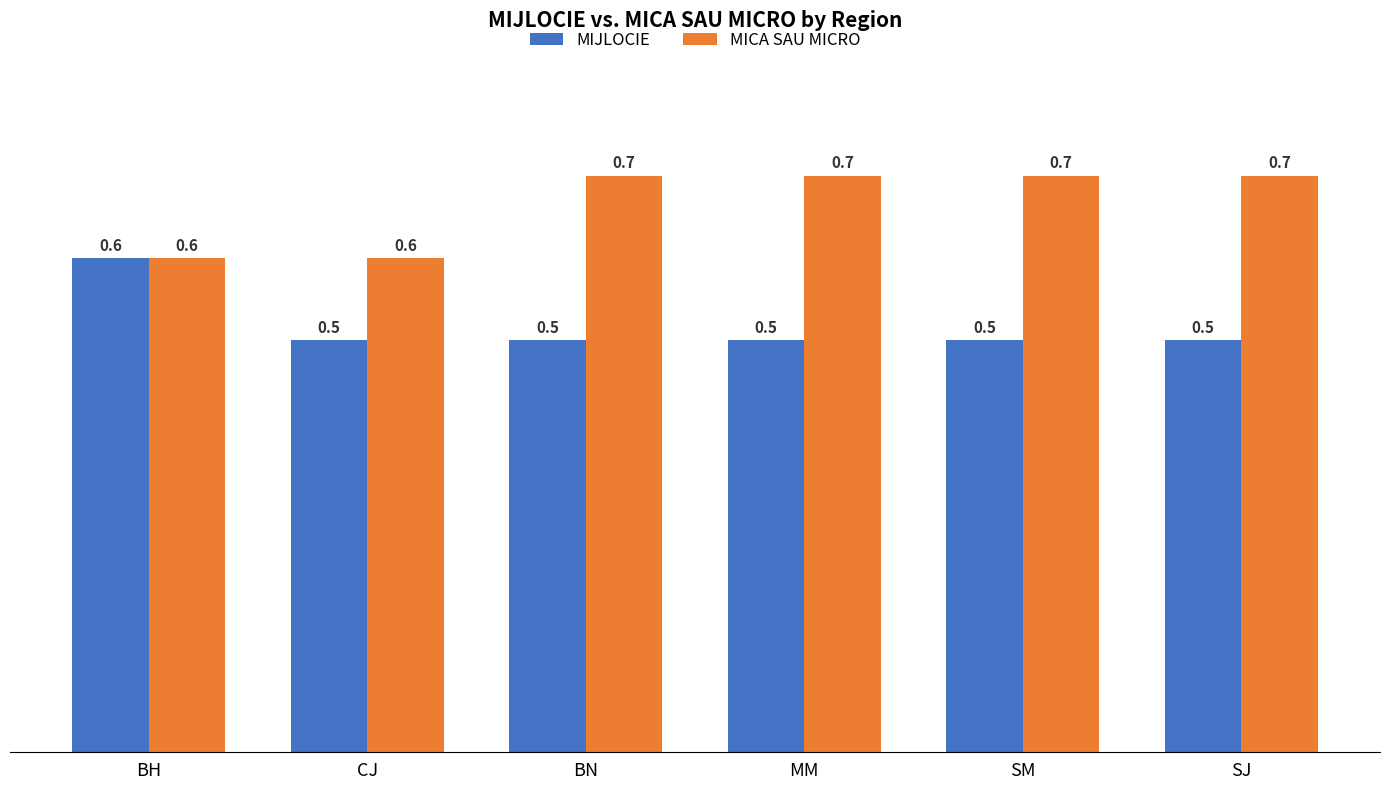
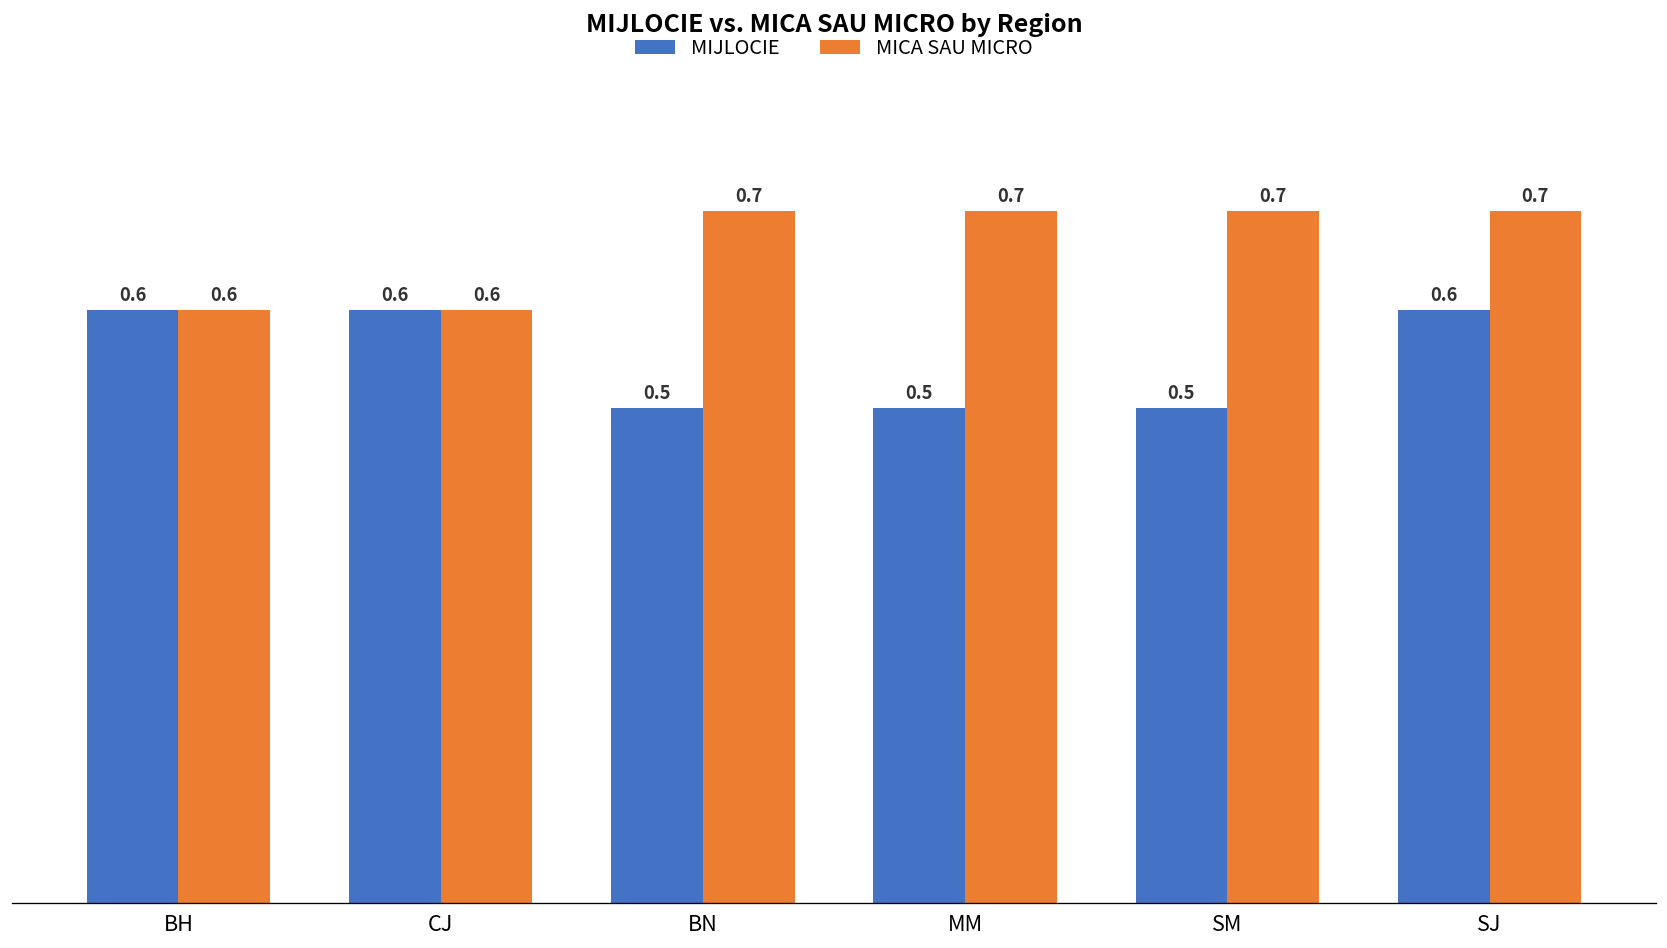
  {
    "MIJLOCIE": {
      "BH": 0.6,
-     "CJ": 0.5,
+     "CJ": 0.6,
      "BN": 0.5,
      "MM": 0.5,
      "SM": 0.5,
-     "SJ": 0.5
+     "SJ": 0.6
    },
    "MICA SAU MICRO": {
      "BH": 0.6,
      "CJ": 0.6,
      "BN": 0.7,
      "MM": 0.7,
      "SM": 0.7,
      "SJ": 0.7
    }
  }
